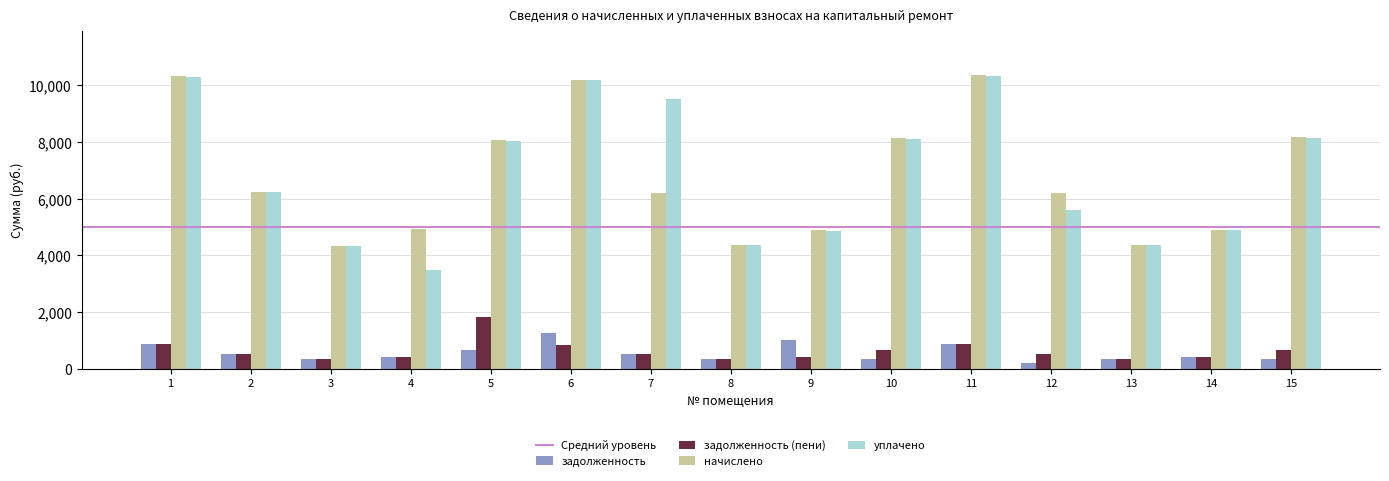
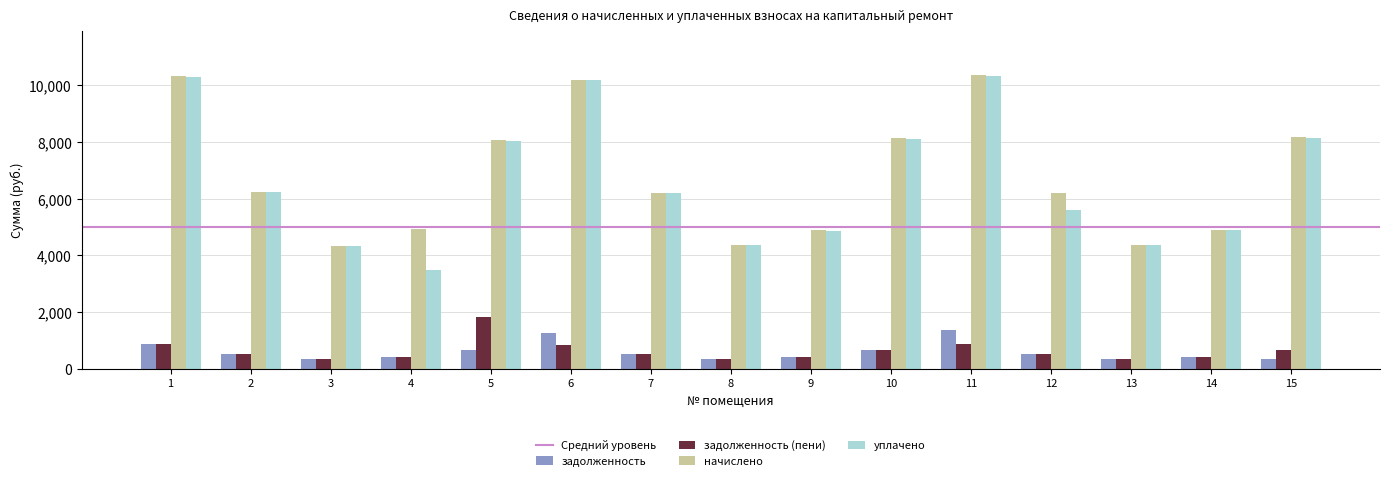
  {
    "задолженность": {
      "1": "900",
      "2": "500",
      "3": "400",
      "4": "400",
      "5": "700",
      "6": "1,300",
      "7": "500",
      "8": "400",
-     "9": "1,000",
-     "10": "400",
-     "11": "900",
-     "12": "200",
+     "9": "400",
+     "10": "700",
+     "11": "1,400",
+     "12": "500",
      "13": "400",
      "14": "400",
      "15": "300"
    },
    "задолженность (пени)": {
      "1": "900",
      "2": "500",
      "3": "400",
      "4": "400",
      "5": "1,800",
      "6": "900",
      "7": "500",
      "8": "400",
      "9": "400",
      "10": "700",
      "11": "900",
      "12": "500",
      "13": "400",
      "14": "400",
      "15": "700"
    },
    "начислено": {
      "1": "10,300",
      "2": "6,200",
      "3": "4,300",
      "4": "4,900",
      "5": "8,100",
      "6": "10,200",
      "7": "6,200",
      "8": "4,400",
      "9": "4,900",
      "10": "8,200",
      "11": "10,400",
      "12": "6,200",
      "13": "4,400",
      "14": "4,900",
      "15": "8,200"
    },
    "уплачено": {
      "1": "10,300",
      "2": "6,200",
      "3": "4,300",
      "4": "3,500",
      "5": "8,100",
      "6": "10,200",
-     "7": "9,500",
+     "7": "6,200",
      "8": "4,400",
      "9": "4,900",
      "10": "8,100",
      "11": "10,300",
      "12": "5,600",
      "13": "4,400",
      "14": "4,900",
      "15": "8,100"
    }
  }
